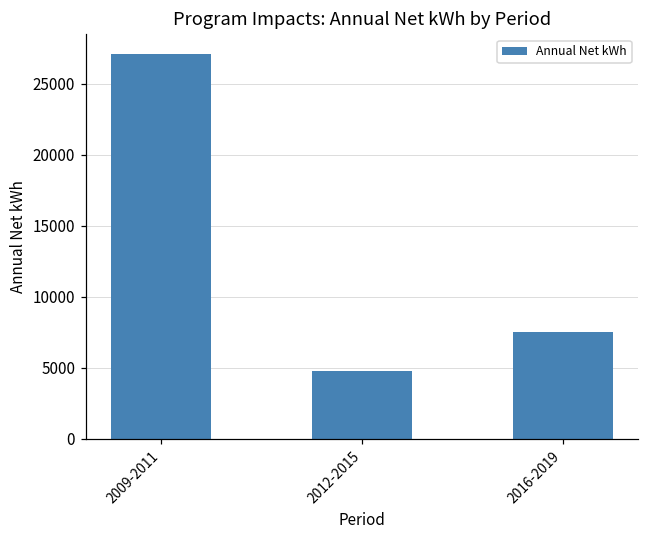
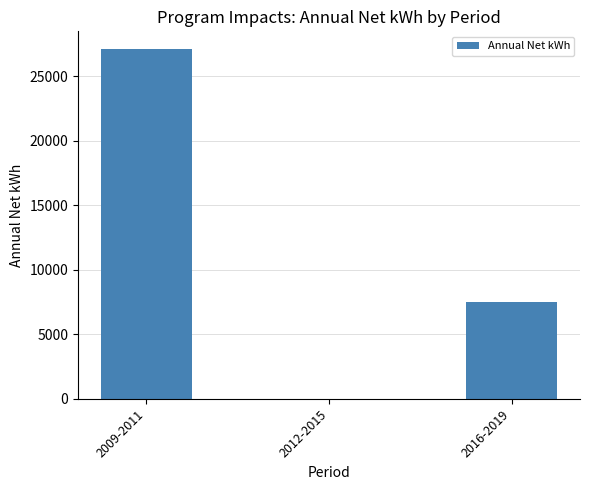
  {
    "2009-2011": 27100,
-   "2012-2015": 4800,
+   "2012-2015": 0,
    "2016-2019": 7500
  }
